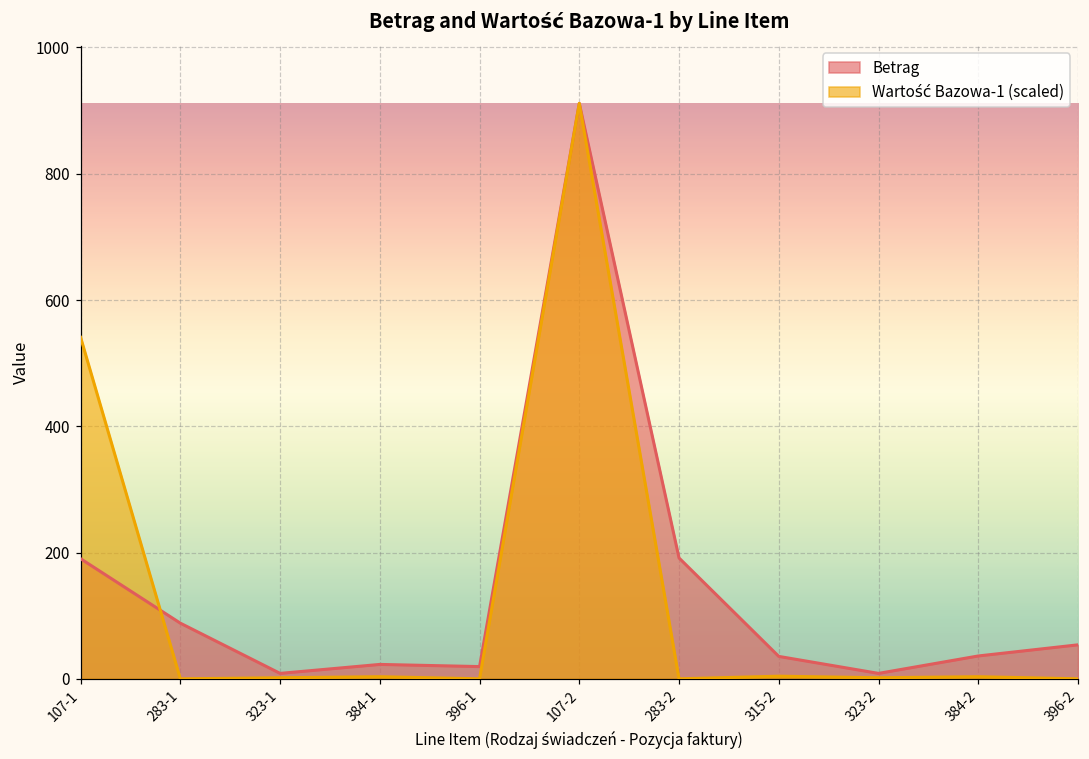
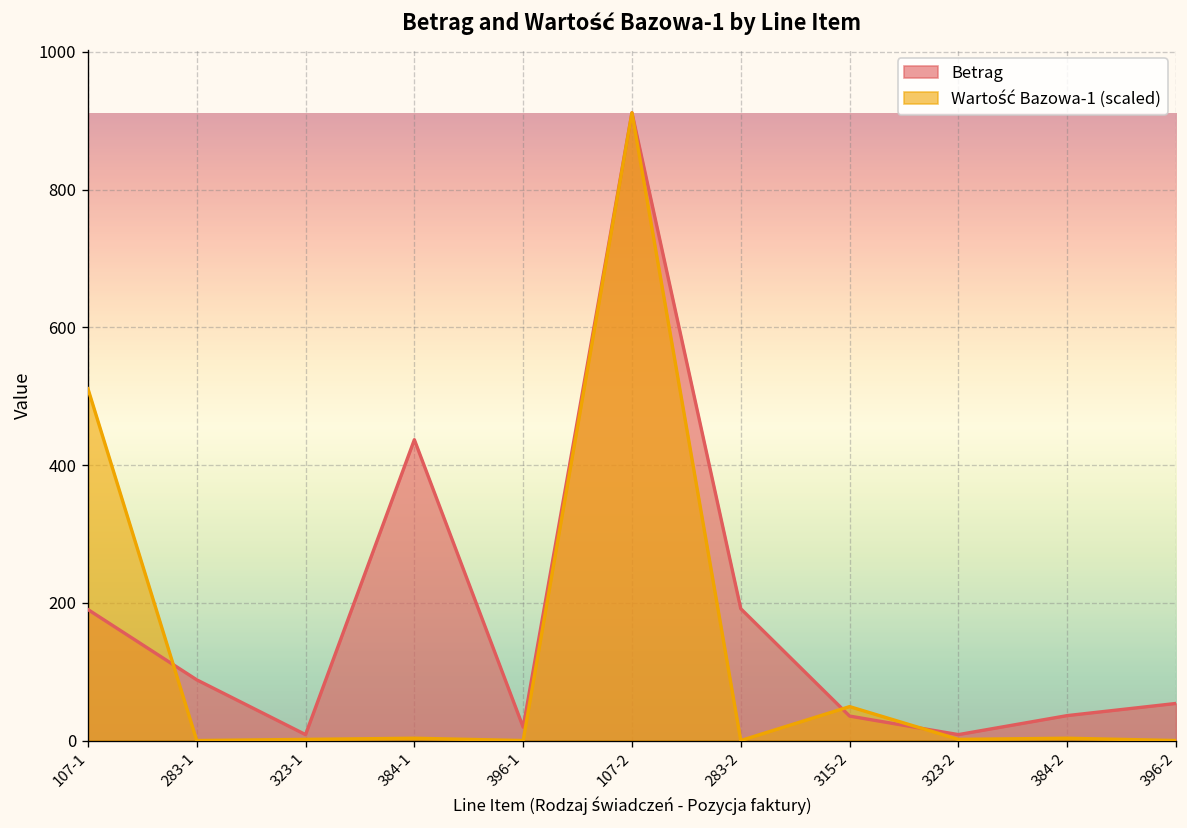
  {
    "Betrag": {
      "107-1": 190,
      "283-1": 90,
      "323-1": 10,
-     "384-1": 20,
+     "384-1": 440,
      "396-1": 20,
      "283-2": 190,
      "315-2": 40,
      "323-2": 10,
      "384-2": 40,
      "396-2": 50
    },
    "Wartość Bazowa-1 (scaled)": {
-     "107-1": 540,
+     "107-1": 510,
      "283-1": 0,
      "323-1": 0,
      "384-1": 0,
      "396-1": 0,
      "283-2": 0,
-     "315-2": 0,
+     "315-2": 50,
      "323-2": 0,
      "384-2": 0,
      "396-2": 0
    }
  }
